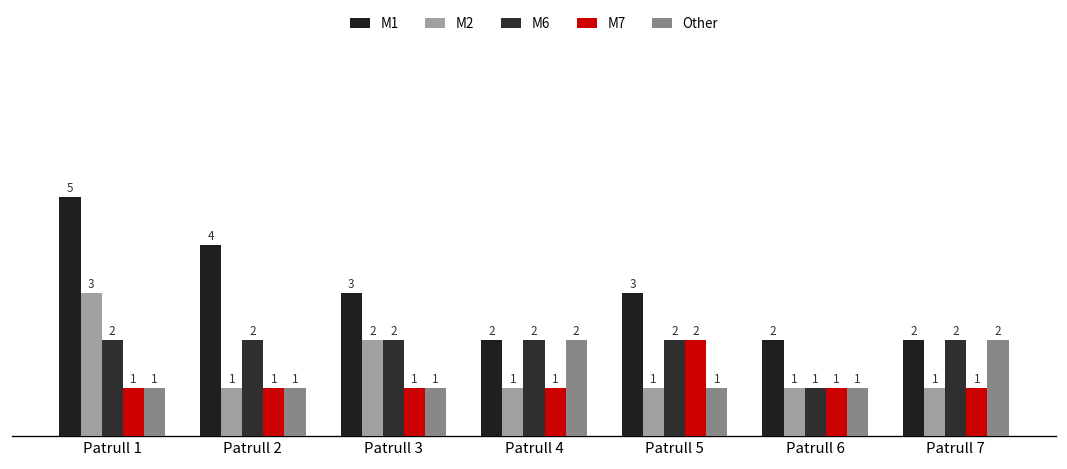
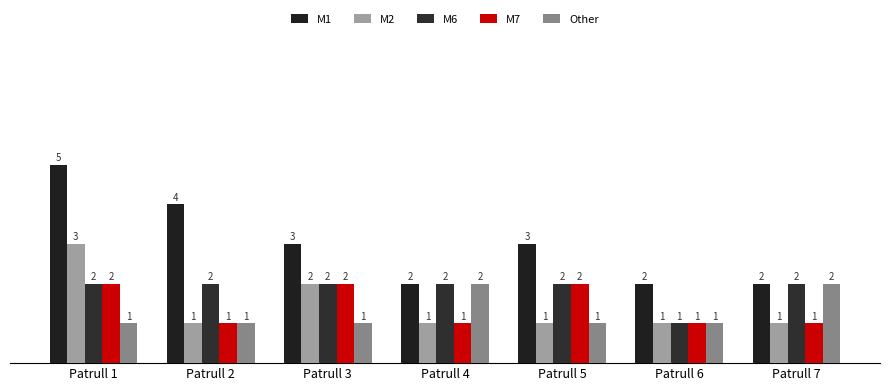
  {
    "M7": {
-     "Patrull 1": 1,
+     "Patrull 1": 2,
      "Patrull 2": 1,
-     "Patrull 3": 1,
+     "Patrull 3": 2,
      "Patrull 4": 1,
      "Patrull 5": 2,
      "Patrull 6": 1,
      "Patrull 7": 1
    }
  }
